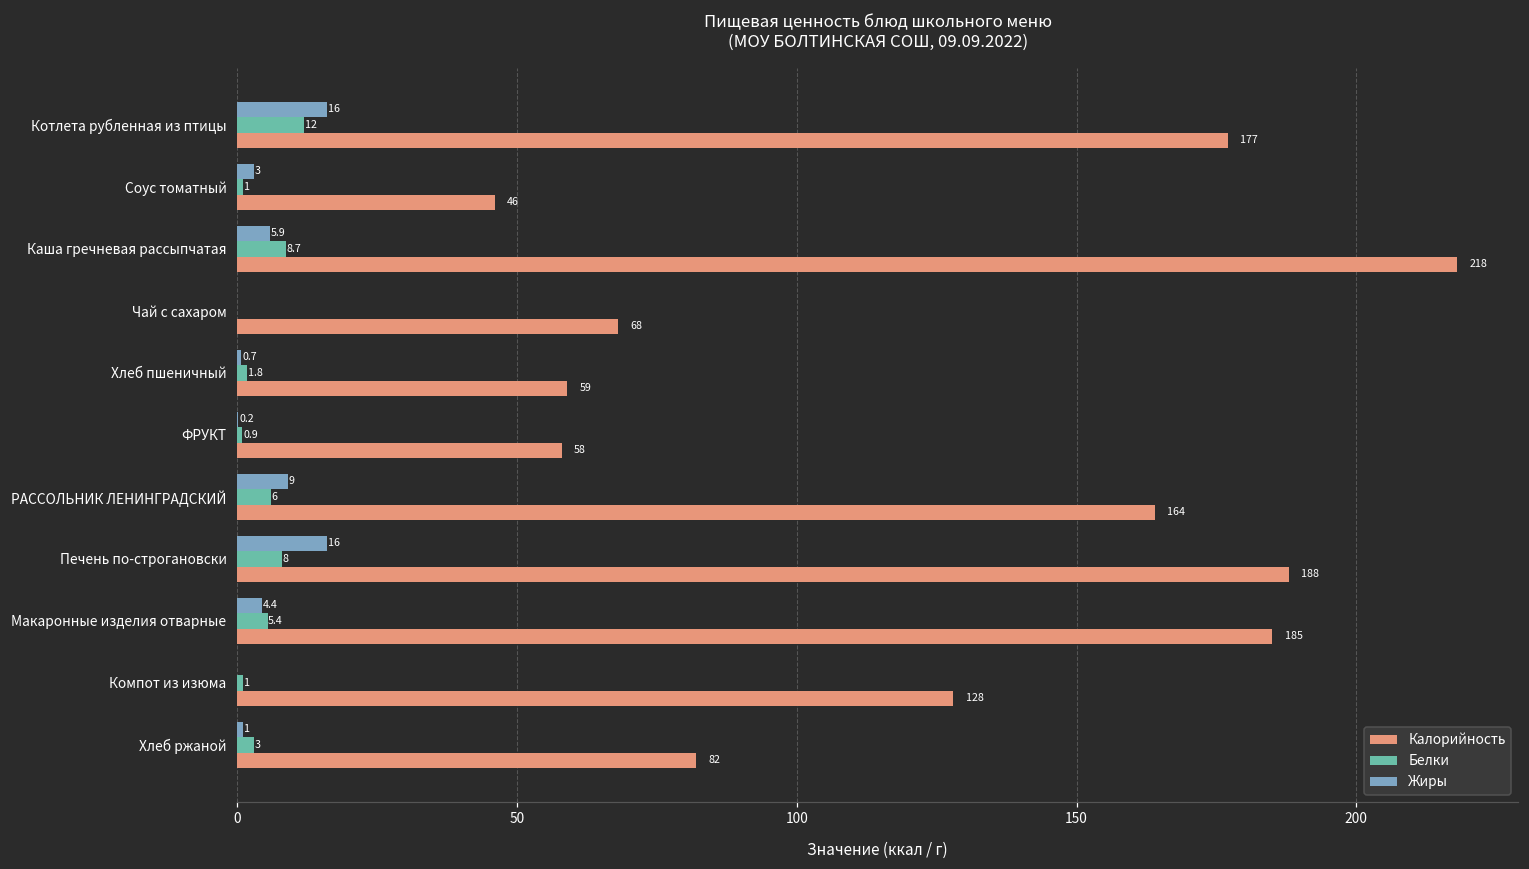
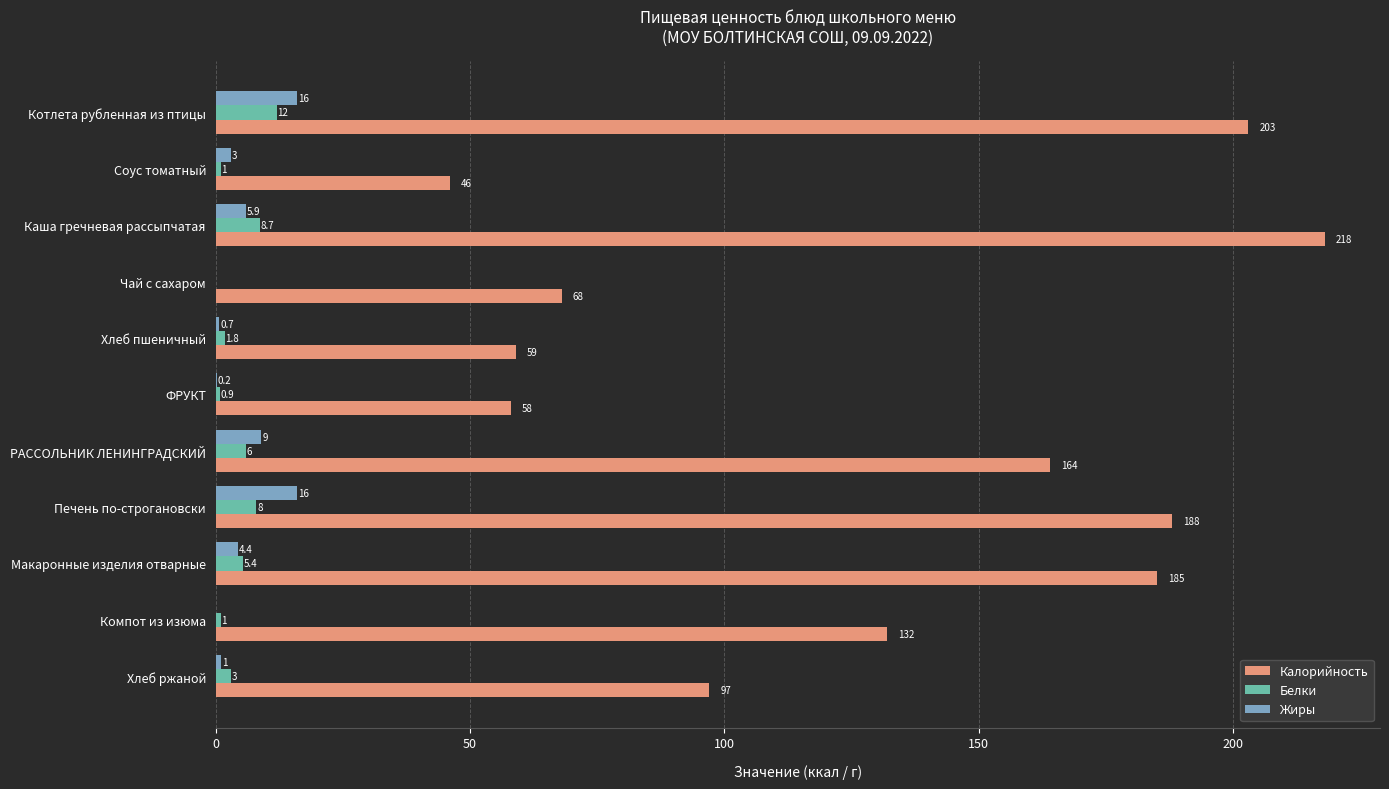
  {
    "Калорийность": {
-     "Котлета рубленная из птицы": 177,
+     "Котлета рубленная из птицы": 203,
      "Соус томатный": 46,
      "Каша гречневая рассыпчатая": 218,
      "Чай с сахаром": 68,
      "Хлеб пшеничный": 59,
      "ФРУКТ": 58,
      "РАССОЛЬНИК ЛЕНИНГРАДСКИЙ": 164,
      "Печень по-строгановски": 188,
      "Макаронные изделия отварные": 185,
-     "Компот из изюма": 128,
-     "Хлеб ржаной": 82
+     "Компот из изюма": 132,
+     "Хлеб ржаной": 97
    }
  }
